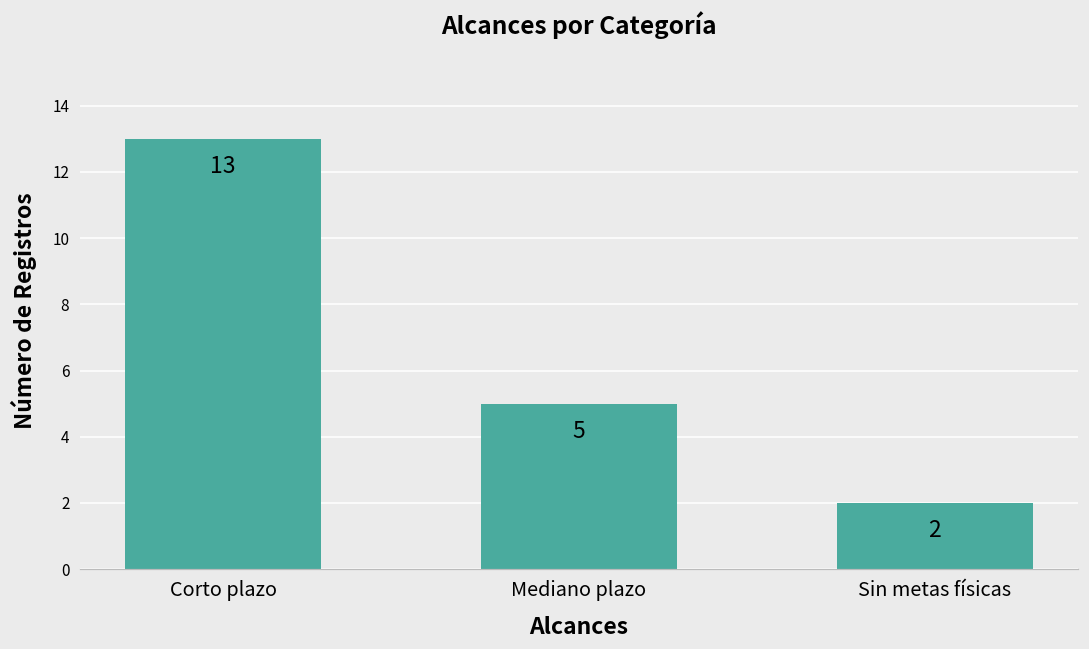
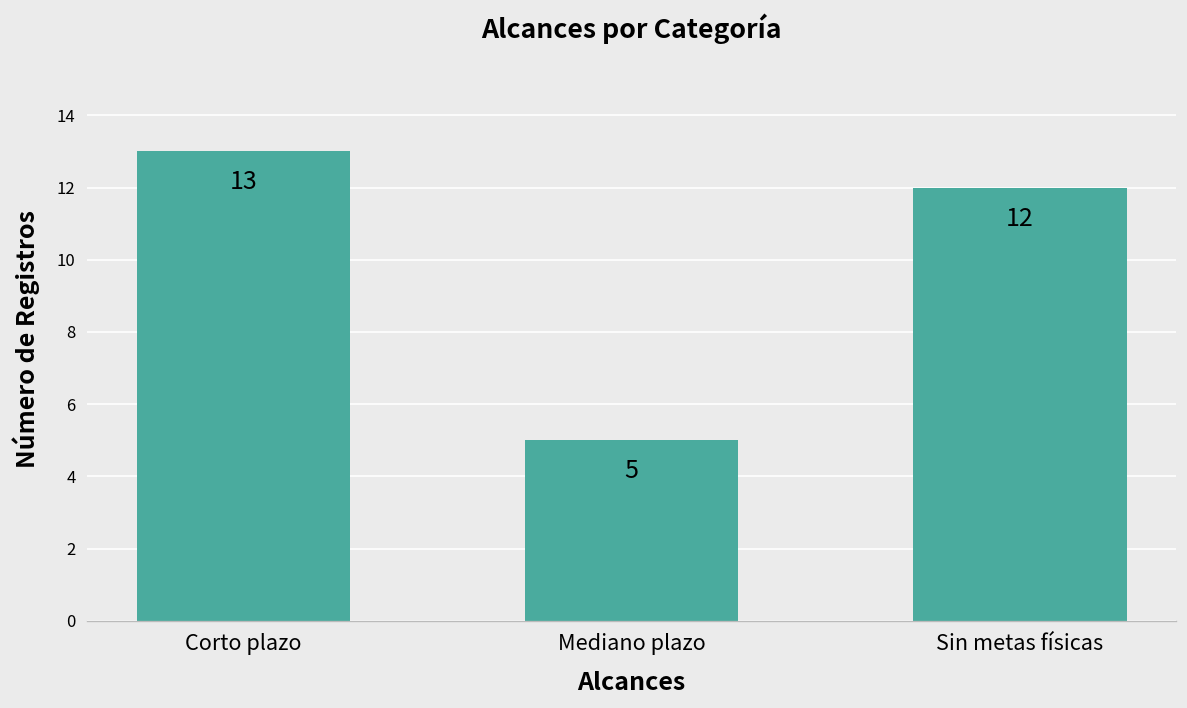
  {
    "Corto plazo": 13,
    "Mediano plazo": 5,
-   "Sin metas físicas": 2
+   "Sin metas físicas": 12
  }
